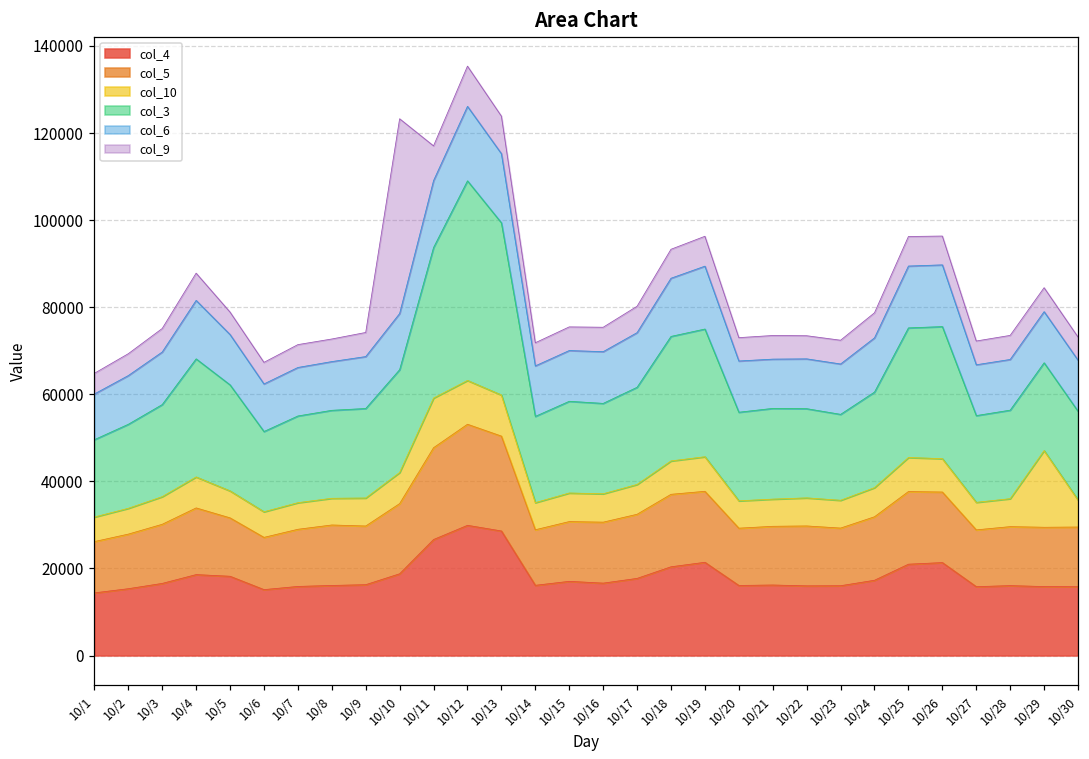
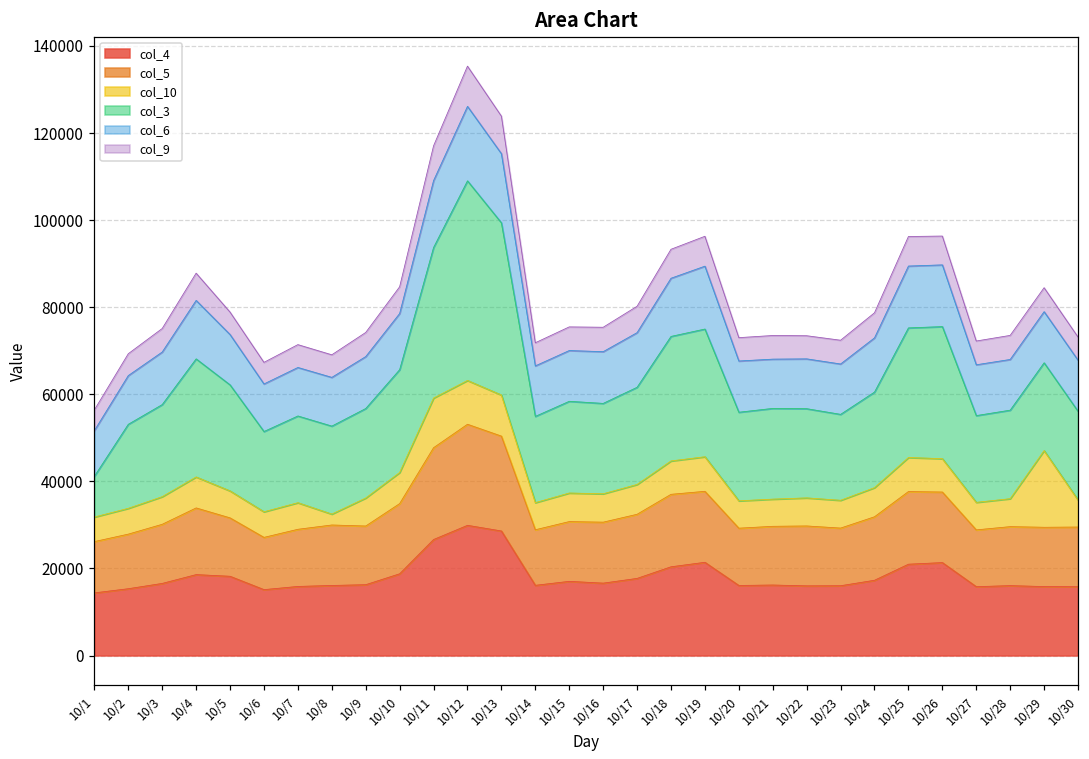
  {
    "col_10": {
      "10/1": 6000,
      "10/2": 6000,
      "10/3": 6000,
      "10/4": 7000,
      "10/5": 6000,
      "10/6": 6000,
      "10/7": 6000,
-     "10/8": 6000,
+     "10/8": 3000,
      "10/9": 6000,
      "10/10": 7000,
      "10/11": 11000,
      "10/12": 10000,
      "10/13": 9000,
      "10/14": 6000,
      "10/15": 7000,
      "10/16": 7000,
      "10/17": 7000,
      "10/18": 8000,
      "10/19": 8000,
      "10/20": 6000,
      "10/21": 6000,
      "10/22": 6000,
      "10/23": 6000,
      "10/24": 7000,
      "10/25": 8000,
      "10/26": 8000,
      "10/27": 6000,
      "10/28": 6000,
      "10/29": 18000,
      "10/30": 6000
    },
    "col_3": {
-     "10/1": 18000,
+     "10/1": 9000,
      "10/2": 19000,
      "10/3": 21000,
      "10/4": 27000,
      "10/5": 24000,
      "10/6": 18000,
      "10/7": 20000,
      "10/8": 20000,
      "10/9": 21000,
      "10/10": 24000,
      "10/11": 35000,
      "10/12": 46000,
      "10/13": 40000,
      "10/14": 20000,
      "10/15": 21000,
      "10/16": 21000,
      "10/17": 22000,
      "10/18": 29000,
      "10/19": 29000,
      "10/20": 20000,
      "10/21": 21000,
      "10/22": 20000,
      "10/23": 20000,
      "10/24": 22000,
      "10/25": 30000,
      "10/26": 30000,
      "10/27": 20000,
      "10/28": 20000,
      "10/29": 20000,
      "10/30": 20000
    },
    "col_6": {
      "10/1": 10000,
      "10/2": 11000,
      "10/3": 12000,
      "10/4": 13000,
      "10/5": 12000,
      "10/6": 11000,
      "10/7": 11000,
      "10/8": 11000,
      "10/9": 12000,
      "10/10": 13000,
      "10/11": 15000,
      "10/12": 17000,
      "10/13": 16000,
      "10/14": 12000,
      "10/15": 12000,
      "10/16": 12000,
      "10/17": 13000,
      "10/18": 13000,
      "10/19": 14000,
      "10/20": 12000,
      "10/21": 11000,
      "10/22": 11000,
      "10/23": 12000,
      "10/24": 12000,
      "10/25": 14000,
      "10/26": 14000,
      "10/27": 12000,
      "10/28": 12000,
      "10/29": 12000,
      "10/30": 12000
    },
    "col_9": {
      "10/1": 5000,
      "10/2": 5000,
      "10/3": 5000,
      "10/4": 6000,
      "10/5": 5000,
      "10/6": 5000,
      "10/7": 5000,
      "10/8": 5000,
      "10/9": 6000,
-     "10/10": 45000,
+     "10/10": 6000,
      "10/11": 8000,
      "10/12": 9000,
      "10/13": 9000,
      "10/14": 5000,
      "10/15": 5000,
      "10/16": 6000,
      "10/17": 6000,
      "10/18": 7000,
      "10/19": 7000,
      "10/20": 5000,
      "10/21": 5000,
      "10/22": 5000,
      "10/23": 5000,
      "10/24": 6000,
      "10/25": 7000,
      "10/26": 7000,
      "10/27": 5000,
      "10/28": 6000,
      "10/29": 6000,
      "10/30": 5000
    }
  }
